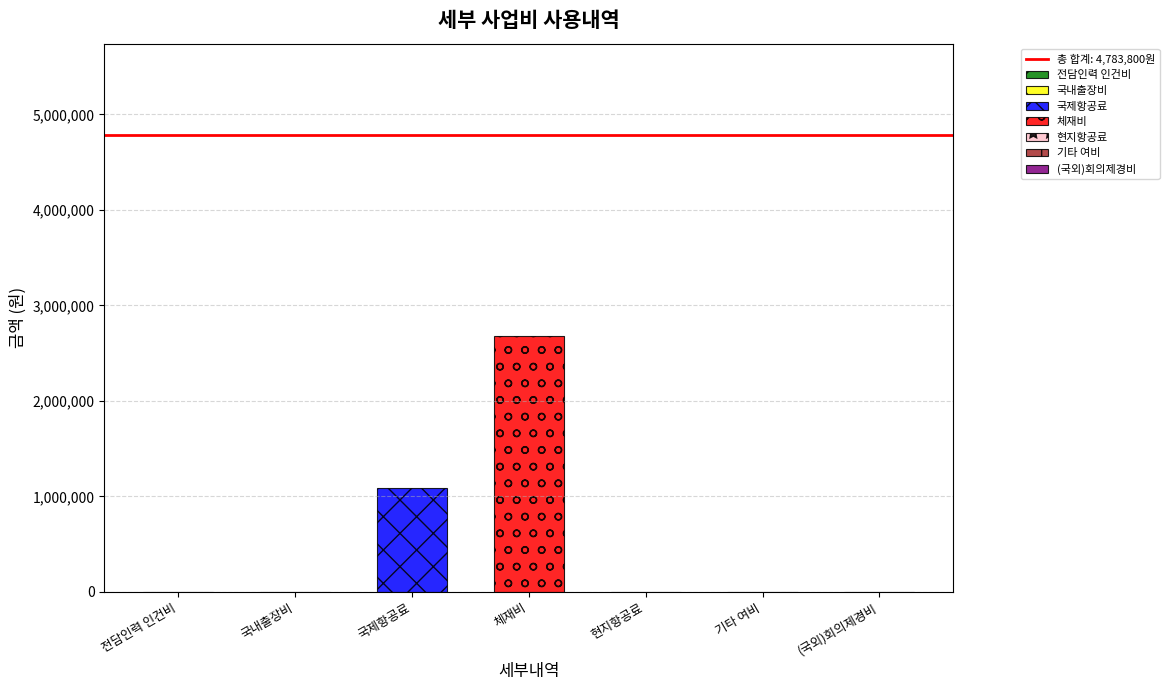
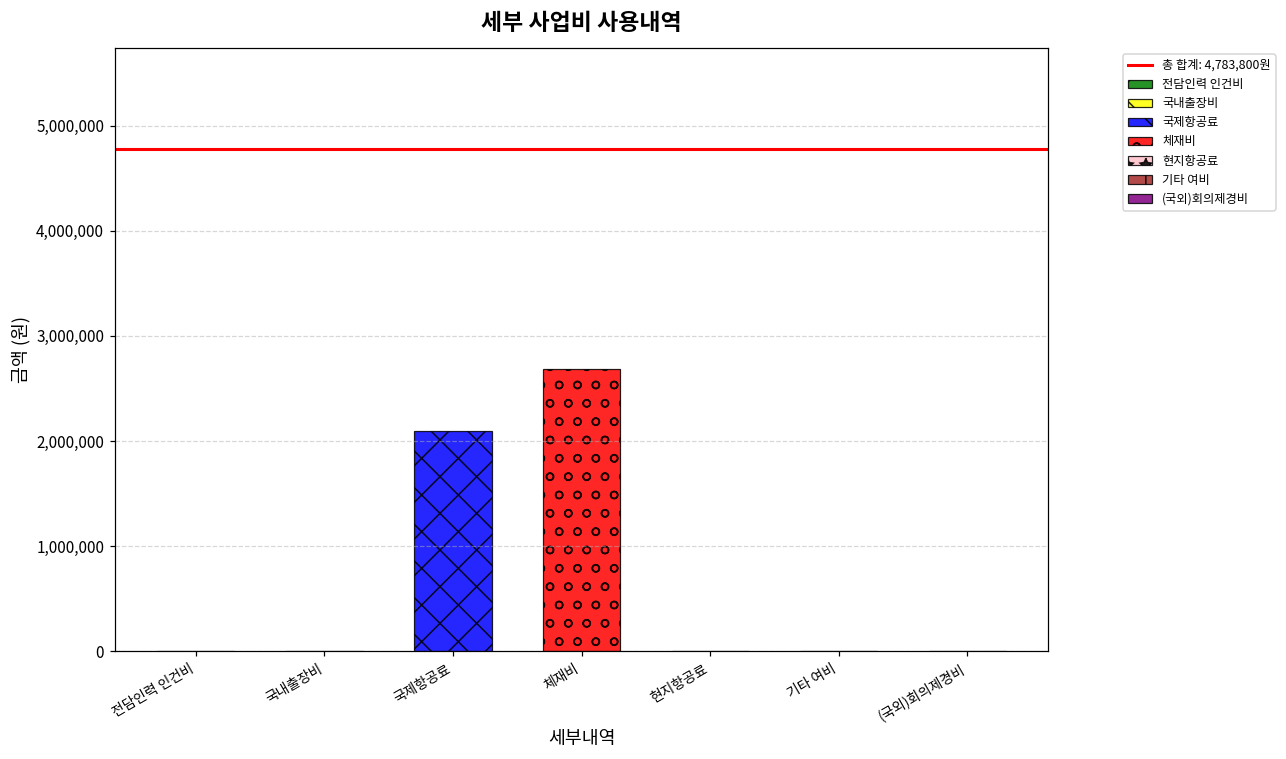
  {
    "전담인력 인건비": "0",
    "국내출장비": "0",
-   "국제항공료": "1,100,000",
+   "국제항공료": "2,100,000",
    "체재비": "2,700,000",
    "현지항공료": "0",
    "기타 여비": "0",
    "(국외)회의제경비": "0"
  }
